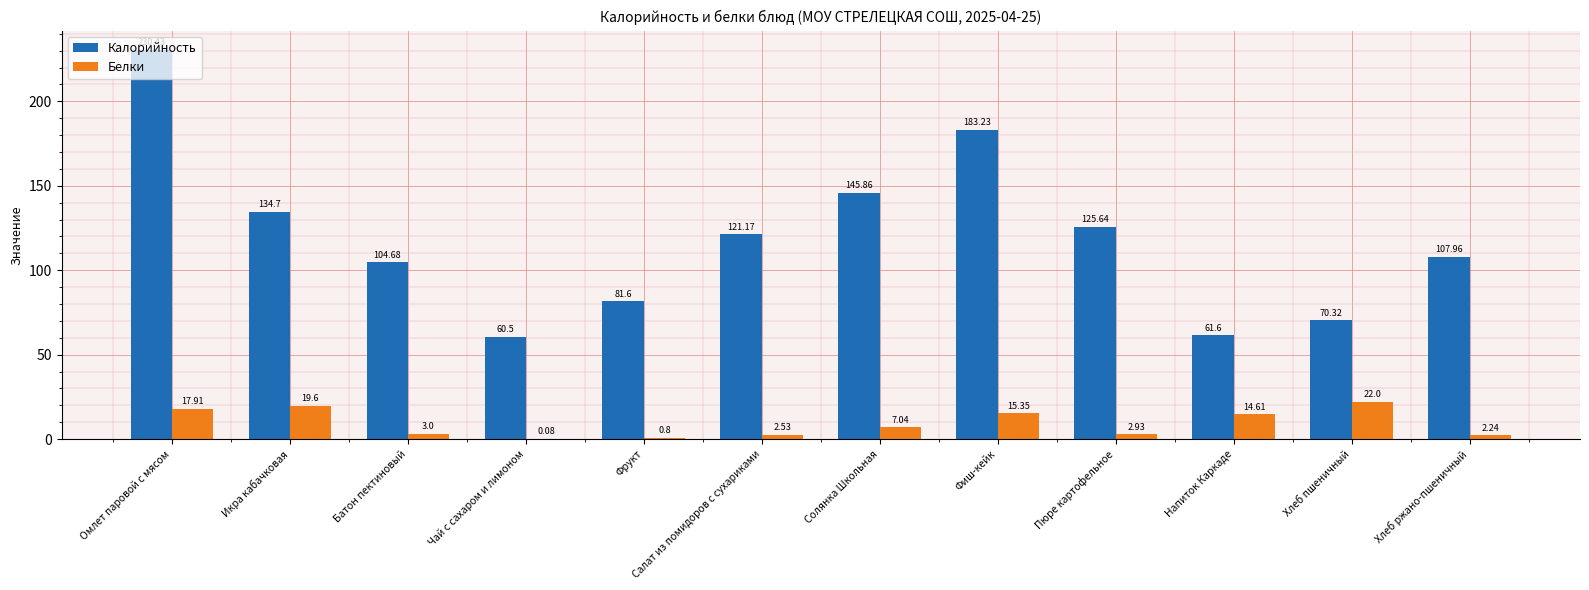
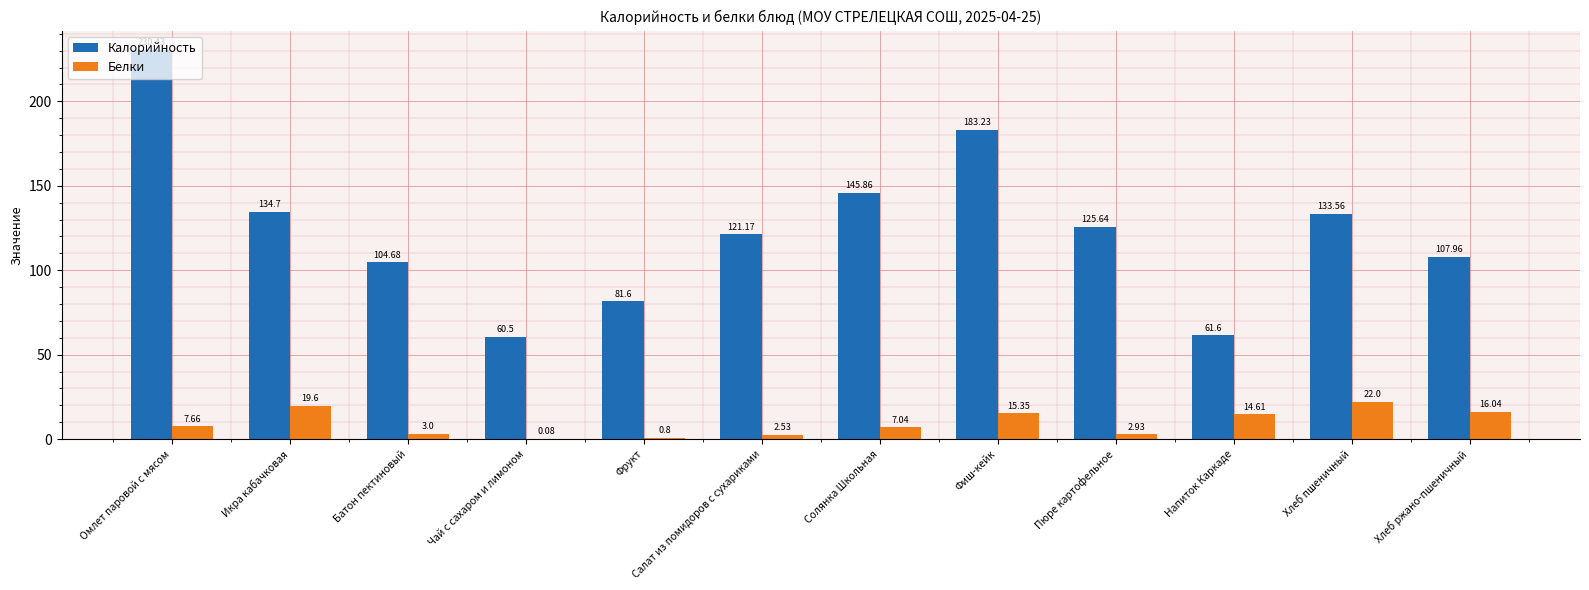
  {
    "Калорийность": {
      "Икра кабачковая": 134.7,
      "Батон пектиновый": 104.68,
      "Чай с сахаром и лимоном": 60.5,
      "Фрукт": 81.6,
      "Салат из помидоров с сухариками": 121.17,
      "Солянка Школьная": 145.86,
      "Фиш-кейк": 183.23,
      "Пюре картофельное": 125.64,
      "Напиток Каркаде": 61.6,
-     "Хлеб пшеничный": 70.32,
+     "Хлеб пшеничный": 133.56,
      "Хлеб ржано-пшеничный": 107.96
    },
    "Белки": {
-     "Омлет паровой с мясом": 17.91,
+     "Омлет паровой с мясом": 7.66,
      "Икра кабачковая": 19.6,
      "Батон пектиновый": 3.0,
      "Чай с сахаром и лимоном": 0.08,
      "Фрукт": 0.8,
      "Салат из помидоров с сухариками": 2.53,
      "Солянка Школьная": 7.04,
      "Фиш-кейк": 15.35,
      "Пюре картофельное": 2.93,
      "Напиток Каркаде": 14.61,
      "Хлеб пшеничный": 22.0,
-     "Хлеб ржано-пшеничный": 2.24
+     "Хлеб ржано-пшеничный": 16.04
    }
  }
